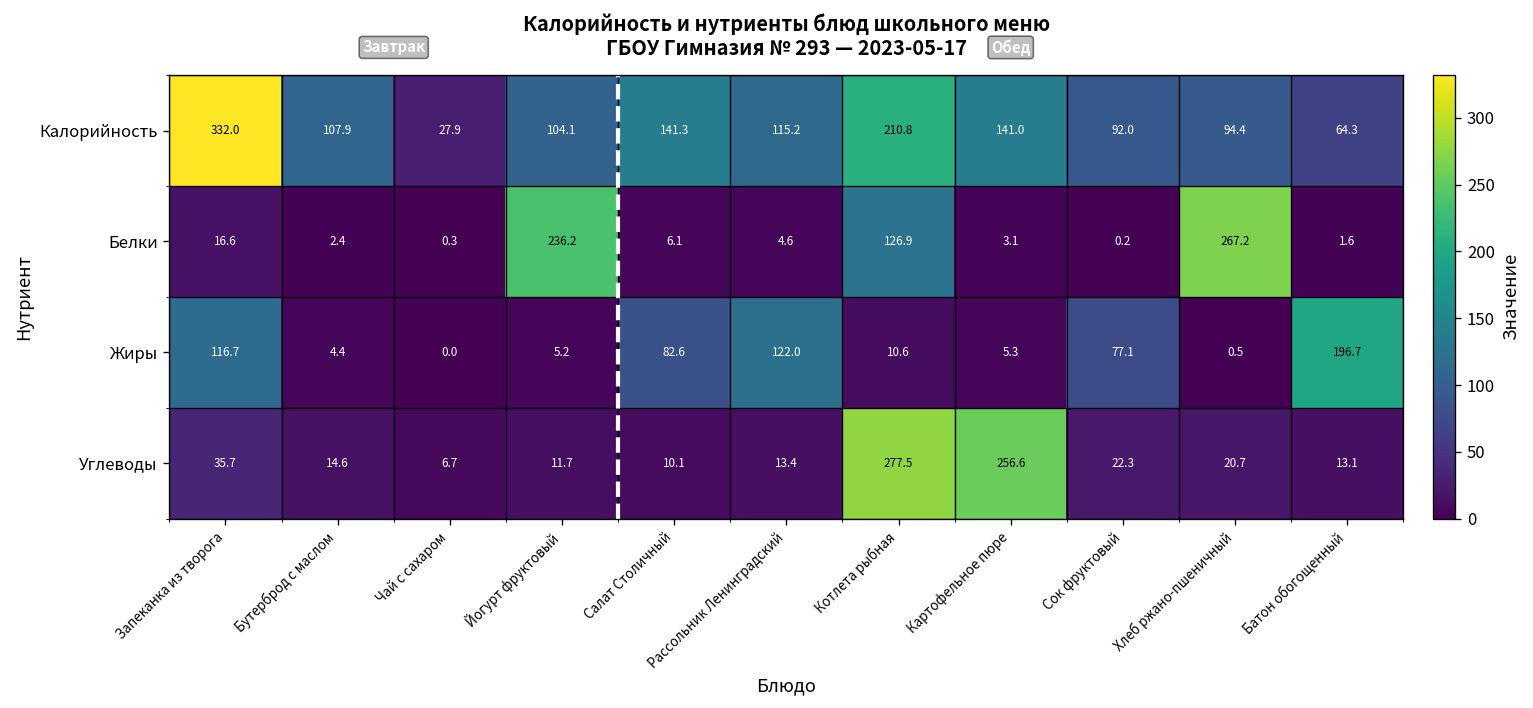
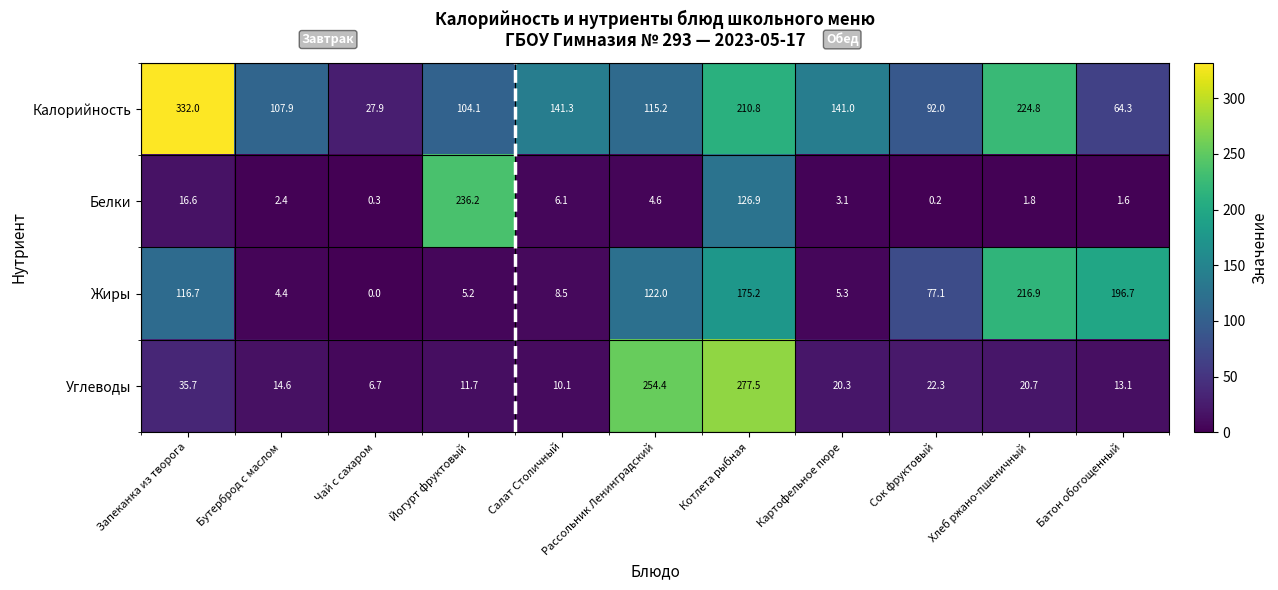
  {
    "Калорийность": {
      "Запеканка из творога": 332.0,
      "Бутерброд с маслом": 107.9,
      "Чай с сахаром": 27.9,
      "Йогурт фруктовый": 104.1,
      "Салат Столичный": 141.3,
      "Рассольник Ленинградский": 115.2,
      "Котлета рыбная": 210.8,
      "Картофельное пюре": 141.0,
      "Сок фруктовый": 92.0,
-     "Хлеб ржано-пшеничный": 94.4,
+     "Хлеб ржано-пшеничный": 224.8,
      "Батон обогощенный": 64.3
    },
    "Белки": {
      "Запеканка из творога": 16.6,
      "Бутерброд с маслом": 2.4,
      "Чай с сахаром": 0.3,
      "Йогурт фруктовый": 236.2,
      "Салат Столичный": 6.1,
      "Рассольник Ленинградский": 4.6,
      "Котлета рыбная": 126.9,
      "Картофельное пюре": 3.1,
      "Сок фруктовый": 0.2,
-     "Хлеб ржано-пшеничный": 267.2,
+     "Хлеб ржано-пшеничный": 1.8,
      "Батон обогощенный": 1.6
    },
    "Жиры": {
      "Запеканка из творога": 116.7,
      "Бутерброд с маслом": 4.4,
      "Чай с сахаром": 0.0,
      "Йогурт фруктовый": 5.2,
-     "Салат Столичный": 82.6,
+     "Салат Столичный": 8.5,
      "Рассольник Ленинградский": 122.0,
-     "Котлета рыбная": 10.6,
+     "Котлета рыбная": 175.2,
      "Картофельное пюре": 5.3,
      "Сок фруктовый": 77.1,
-     "Хлеб ржано-пшеничный": 0.5,
+     "Хлеб ржано-пшеничный": 216.9,
      "Батон обогощенный": 196.7
    },
    "Углеводы": {
      "Запеканка из творога": 35.7,
      "Бутерброд с маслом": 14.6,
      "Чай с сахаром": 6.7,
      "Йогурт фруктовый": 11.7,
      "Салат Столичный": 10.1,
-     "Рассольник Ленинградский": 13.4,
+     "Рассольник Ленинградский": 254.4,
      "Котлета рыбная": 277.5,
-     "Картофельное пюре": 256.6,
+     "Картофельное пюре": 20.3,
      "Сок фруктовый": 22.3,
      "Хлеб ржано-пшеничный": 20.7,
      "Батон обогощенный": 13.1
    }
  }
